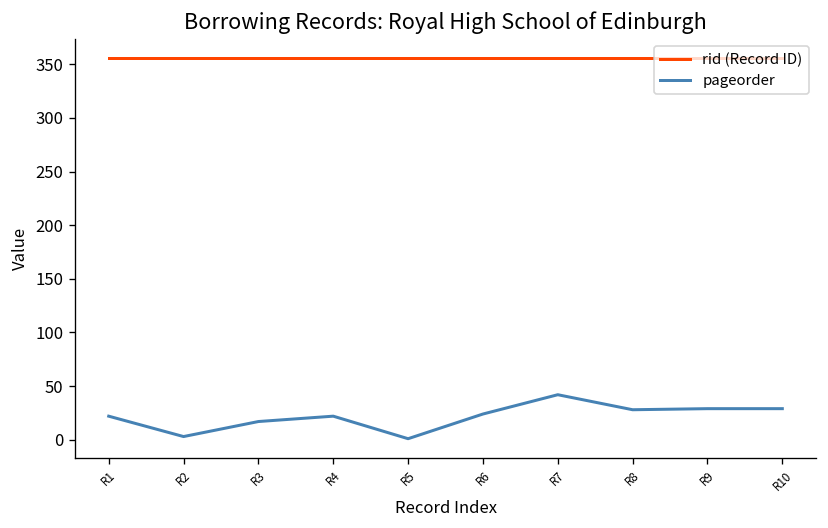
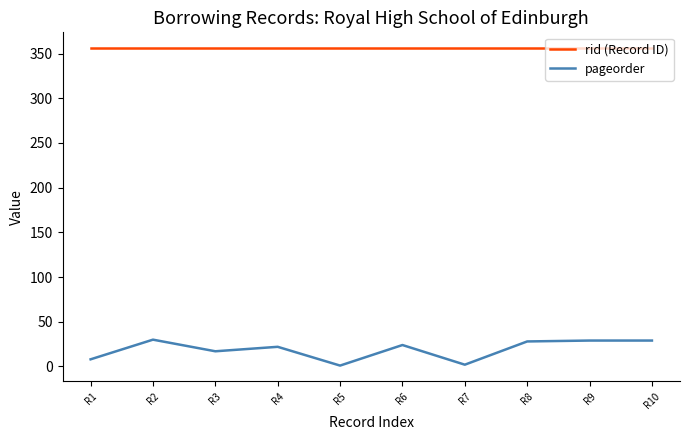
  {
    "rid (Record ID)": {
      "R1": 360,
      "R2": 360,
      "R3": 360,
      "R4": 360,
      "R5": 360,
      "R6": 360,
      "R7": 360,
      "R8": 360
    },
    "pageorder": {
-     "R1": 20,
-     "R2": 0,
+     "R1": 10,
+     "R2": 30,
      "R3": 20,
      "R4": 20,
      "R5": 0,
      "R6": 20,
-     "R7": 40,
+     "R7": 0,
      "R8": 30,
      "R9": 30,
      "R10": 30
    }
  }
